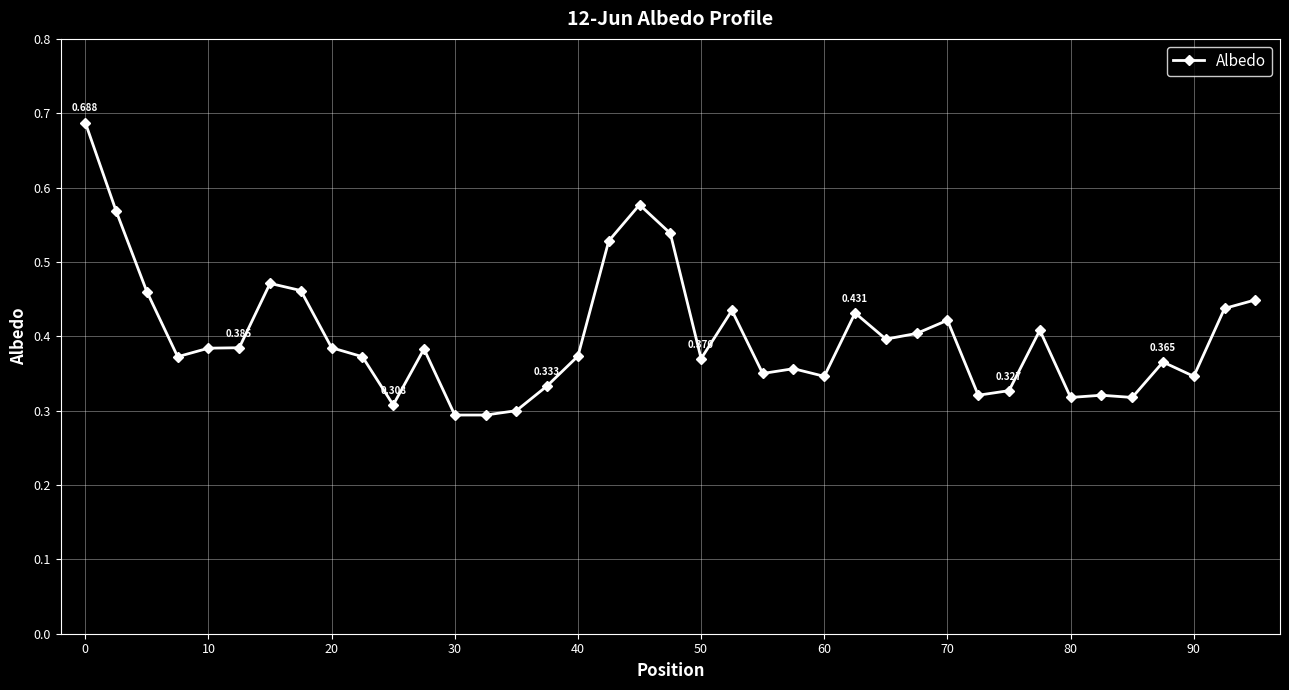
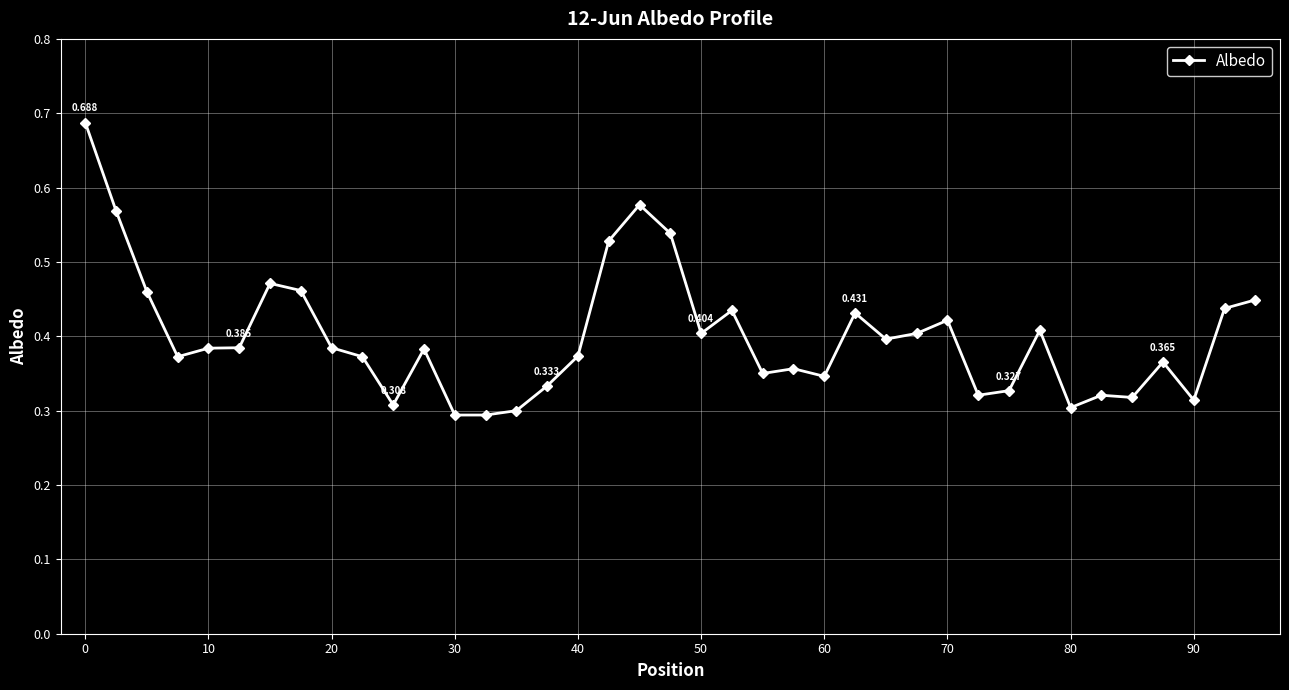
  {
    "0": 0.688,
-   "50": 0.370,
-   "80": 0.32,
-   "90": 0.35
+   "50": 0.404,
+   "80": 0.30,
+   "90": 0.31
  }
